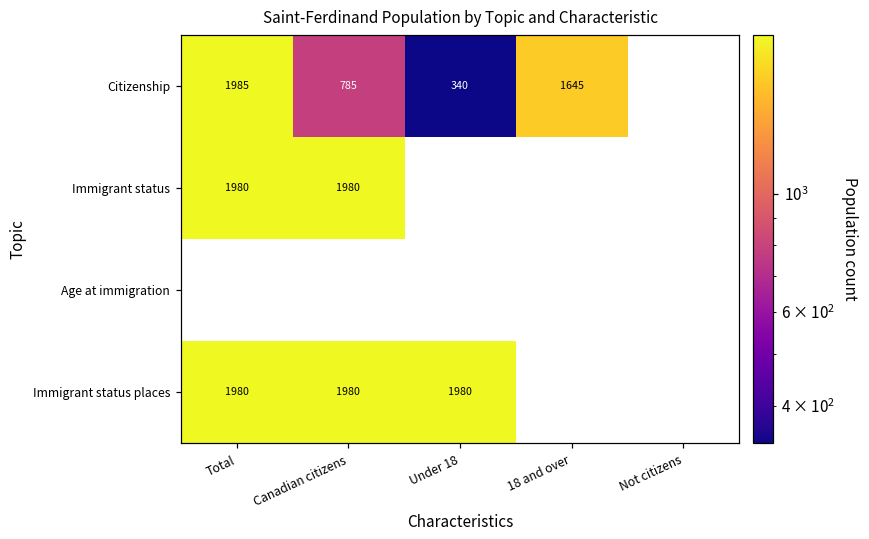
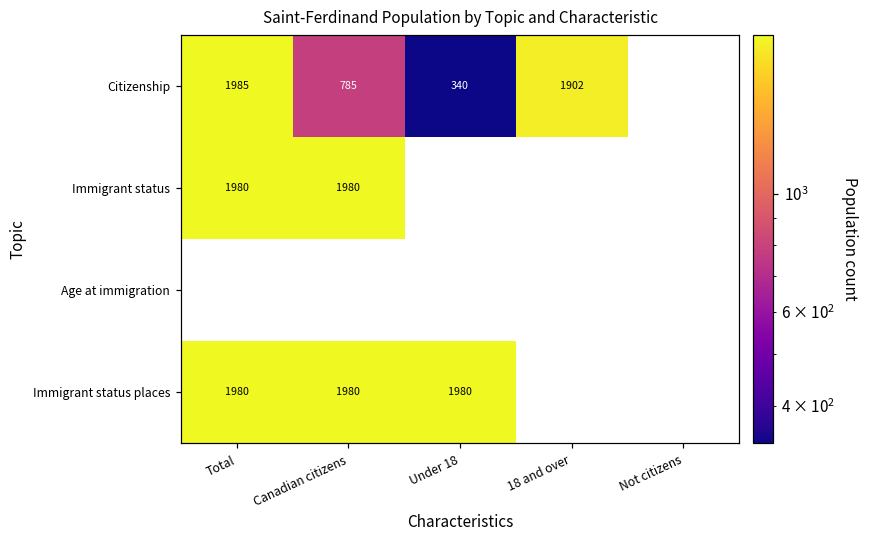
  {
    "Citizenship": {
      "Total": 1985,
      "Canadian citizens": 785,
      "Under 18": 340,
-     "18 and over": 1645
+     "18 and over": 1902
    },
    "Immigrant status": {
      "Total": 1980,
      "Canadian citizens": 1980
    },
    "Immigrant status places": {
      "Total": 1980,
      "Canadian citizens": 1980,
      "Under 18": 1980
    }
  }
